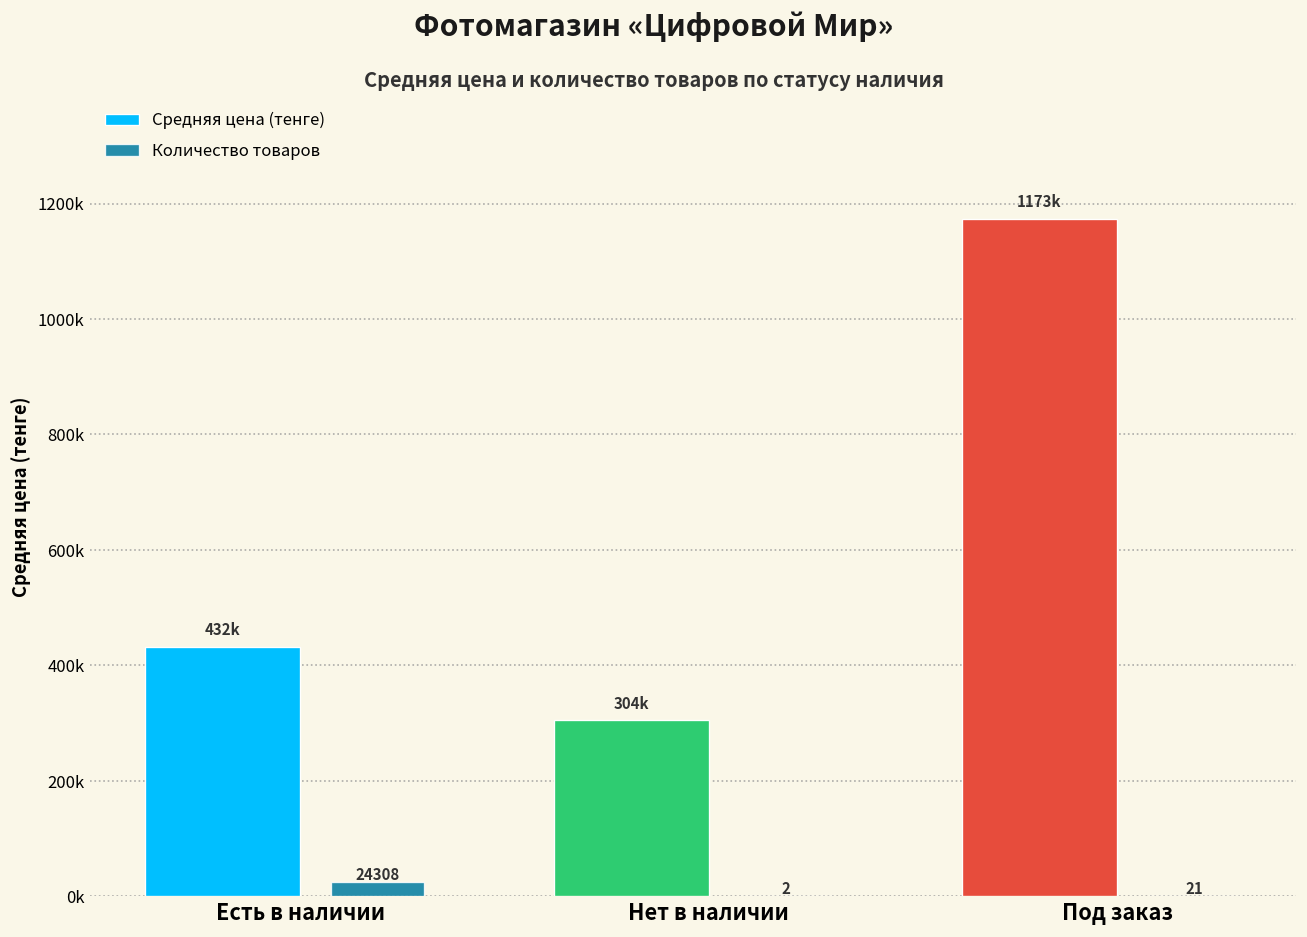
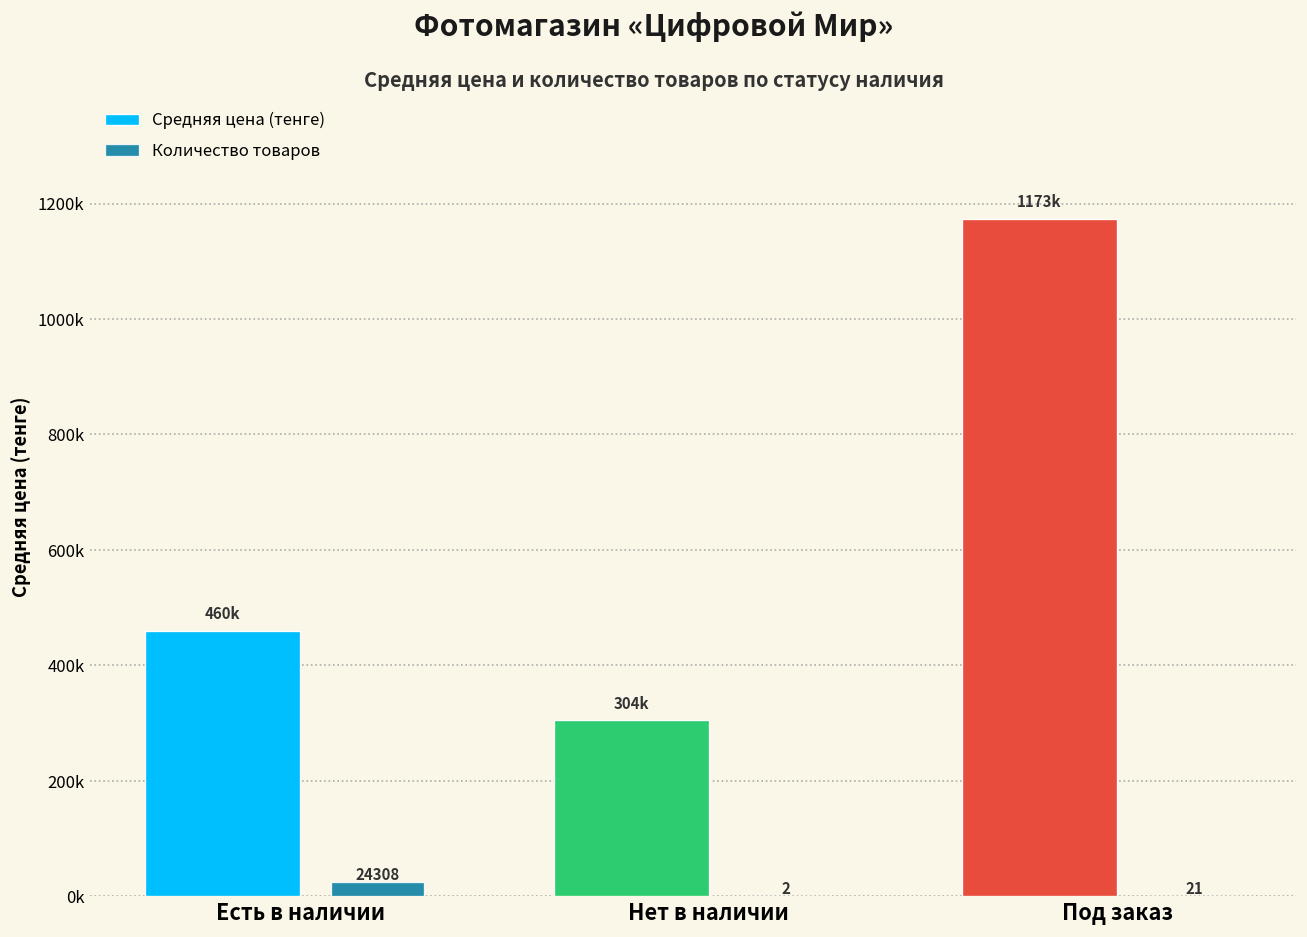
  {
    "Средняя цена (тенге)": {
-     "Есть в наличии": "432k",
+     "Есть в наличии": "460k",
      "Под заказ": "1173k"
    },
    "Количество товаров": {
      "Есть в наличии": "24308",
      "Нет в наличии": "2",
      "Под заказ": "21"
    }
  }
